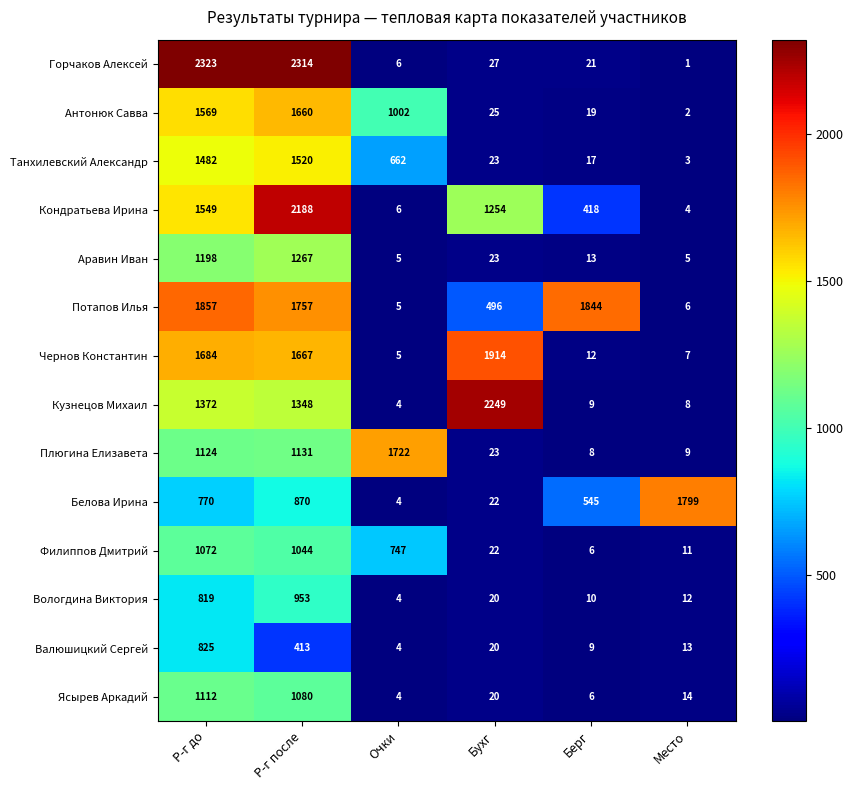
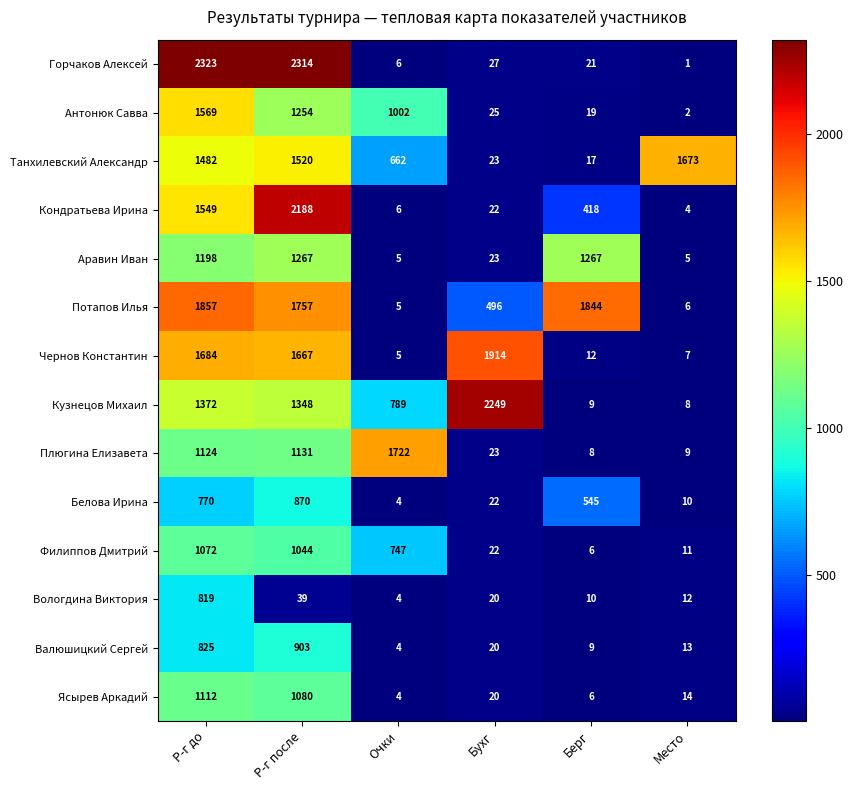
  {
    "Горчаков Алексей": {
      "Р-г до": 2323,
      "Р-г после": 2314,
      "Очки": 6,
      "Бухг": 27,
      "Берг": 21,
      "Место": 1
    },
    "Антонюк Савва": {
      "Р-г до": 1569,
-     "Р-г после": 1660,
+     "Р-г после": 1254,
      "Очки": 1002,
      "Бухг": 25,
      "Берг": 19,
      "Место": 2
    },
    "Танхилевский Александр": {
      "Р-г до": 1482,
      "Р-г после": 1520,
      "Очки": 662,
      "Бухг": 23,
      "Берг": 17,
-     "Место": 3
+     "Место": 1673
    },
    "Кондратьева Ирина": {
      "Р-г до": 1549,
      "Р-г после": 2188,
      "Очки": 6,
-     "Бухг": 1254,
+     "Бухг": 22,
      "Берг": 418,
      "Место": 4
    },
    "Аравин Иван": {
      "Р-г до": 1198,
      "Р-г после": 1267,
      "Очки": 5,
      "Бухг": 23,
-     "Берг": 13,
+     "Берг": 1267,
      "Место": 5
    },
    "Потапов Илья": {
      "Р-г до": 1857,
      "Р-г после": 1757,
      "Очки": 5,
      "Бухг": 496,
      "Берг": 1844,
      "Место": 6
    },
    "Чернов Константин": {
      "Р-г до": 1684,
      "Р-г после": 1667,
      "Очки": 5,
      "Бухг": 1914,
      "Берг": 12,
      "Место": 7
    },
    "Кузнецов Михаил": {
      "Р-г до": 1372,
      "Р-г после": 1348,
-     "Очки": 4,
+     "Очки": 789,
      "Бухг": 2249,
      "Берг": 9,
      "Место": 8
    },
    "Плюгина Елизавета": {
      "Р-г до": 1124,
      "Р-г после": 1131,
      "Очки": 1722,
      "Бухг": 23,
      "Берг": 8,
      "Место": 9
    },
    "Белова Ирина": {
      "Р-г до": 770,
      "Р-г после": 870,
      "Очки": 4,
      "Бухг": 22,
      "Берг": 545,
-     "Место": 1799
+     "Место": 10
    },
    "Филиппов Дмитрий": {
      "Р-г до": 1072,
      "Р-г после": 1044,
      "Очки": 747,
      "Бухг": 22,
      "Берг": 6,
      "Место": 11
    },
    "Вологдина Виктория": {
      "Р-г до": 819,
-     "Р-г после": 953,
+     "Р-г после": 39,
      "Очки": 4,
      "Бухг": 20,
      "Берг": 10,
      "Место": 12
    },
    "Валюшицкий Сергей": {
      "Р-г до": 825,
-     "Р-г после": 413,
+     "Р-г после": 903,
      "Очки": 4,
      "Бухг": 20,
      "Берг": 9,
      "Место": 13
    },
    "Ясырев Аркадий": {
      "Р-г до": 1112,
      "Р-г после": 1080,
      "Очки": 4,
      "Бухг": 20,
      "Берг": 6,
      "Место": 14
    }
  }
